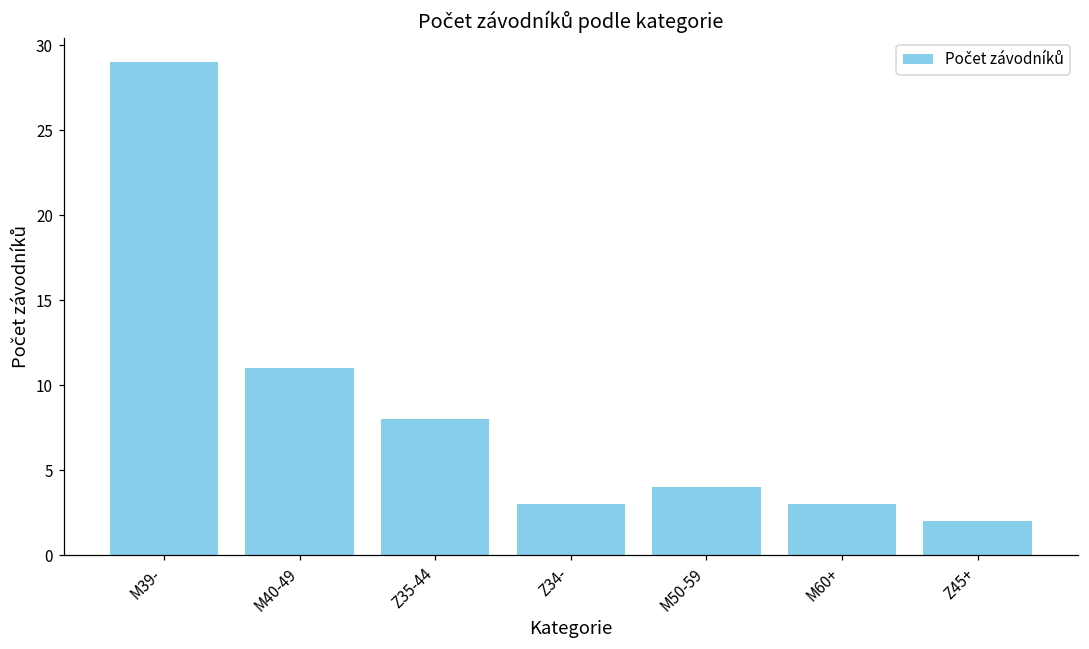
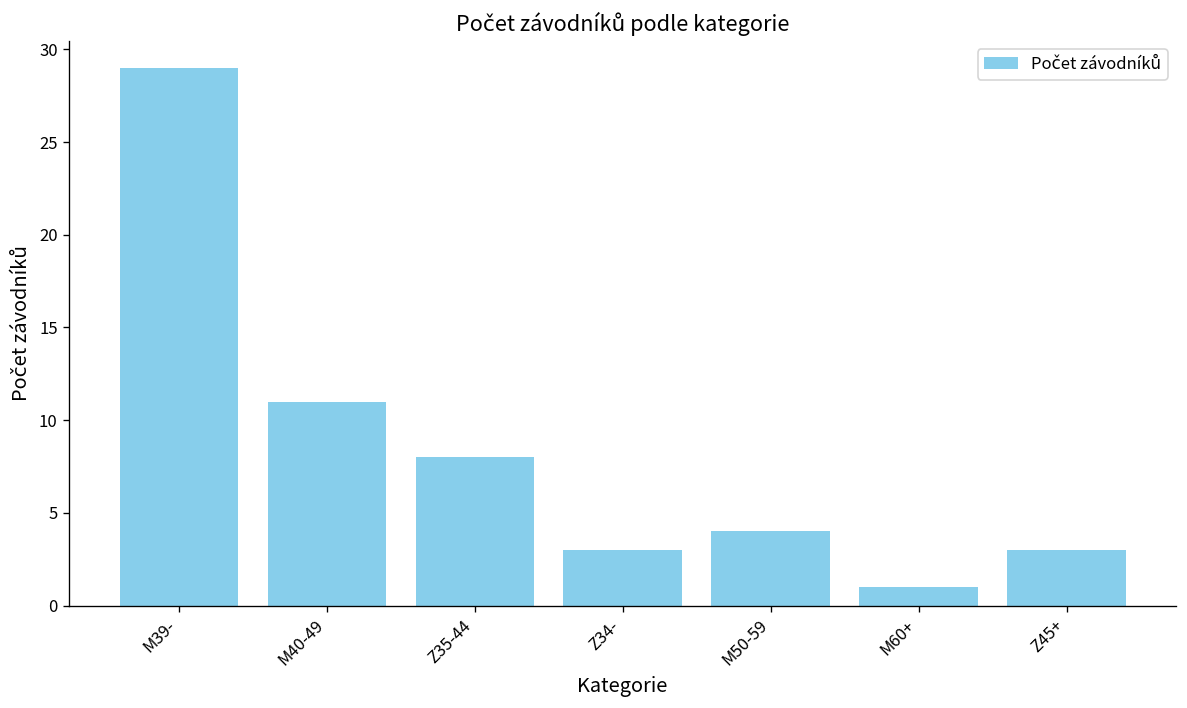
  {
    "M39-": 29,
    "M40-49": 11,
    "Z35-44": 8,
    "Z34-": 3,
    "M50-59": 4,
-   "M60+": 3,
-   "Z45+": 2
+   "M60+": 1,
+   "Z45+": 3
  }
